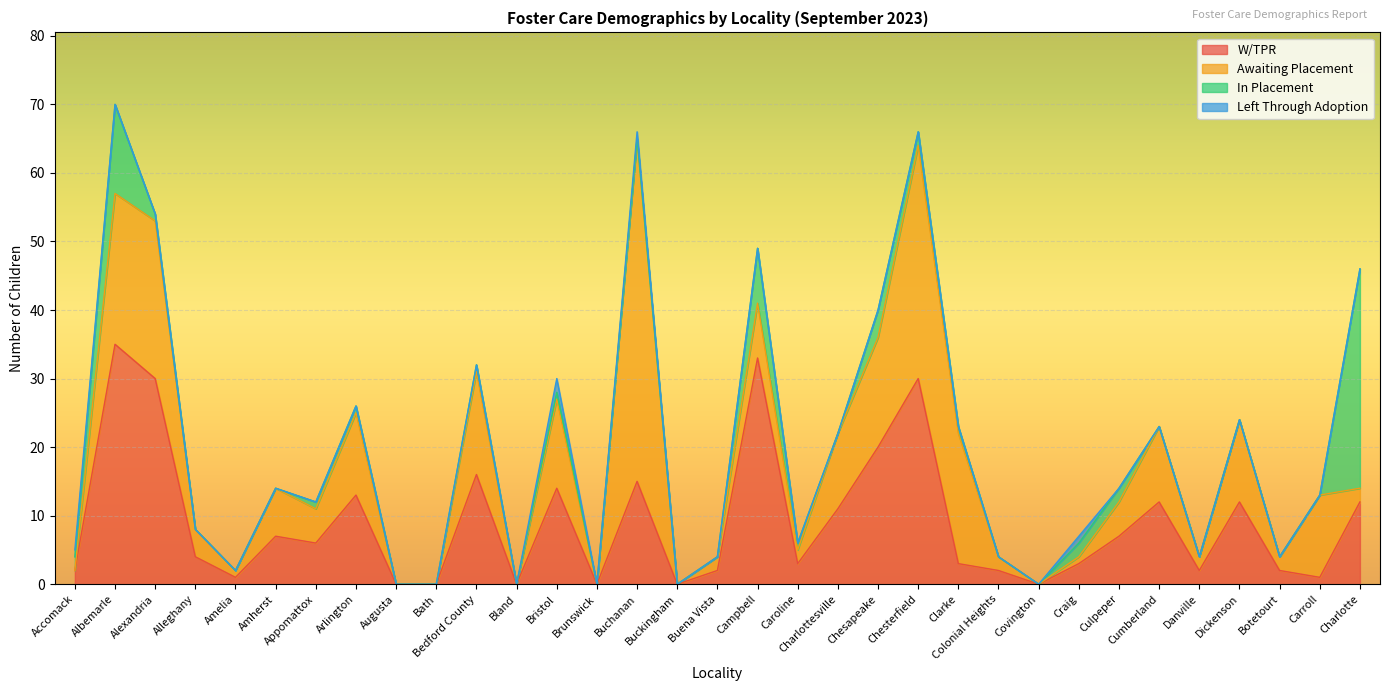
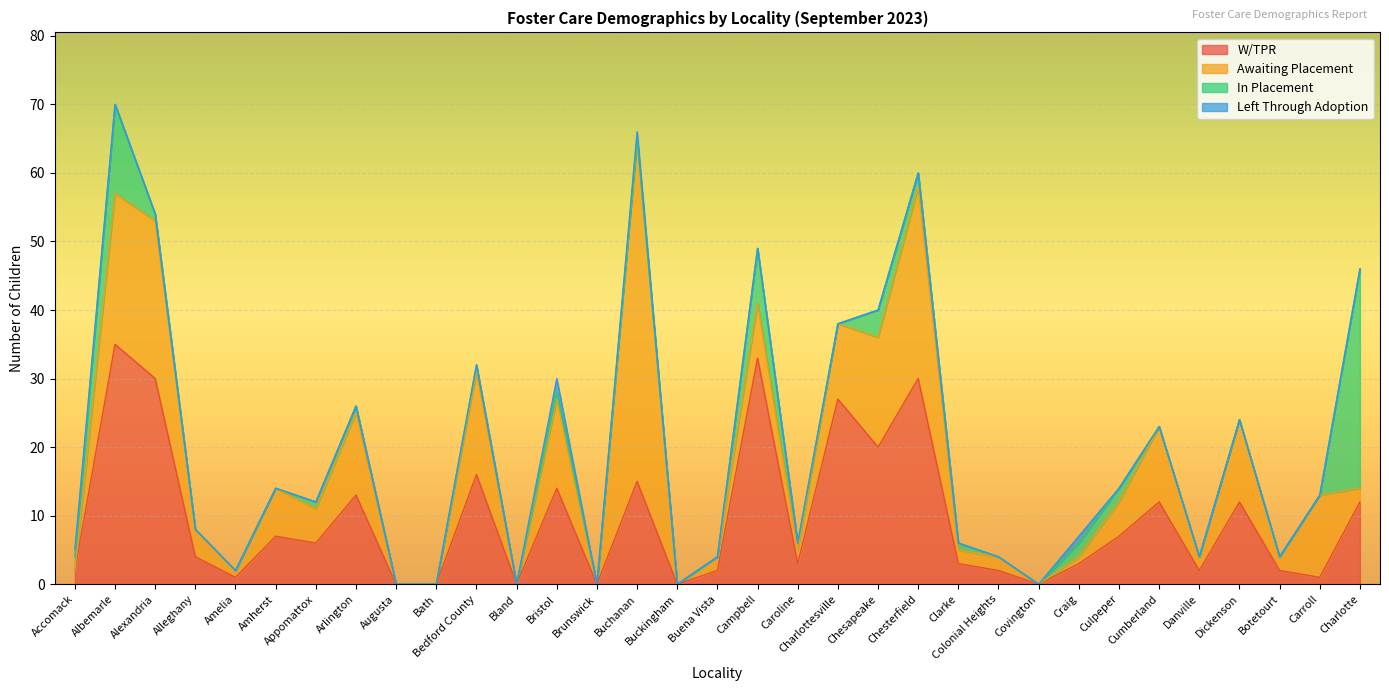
  {
    "W/TPR": {
      "Albemarle": 35,
      "Alexandria": 30,
      "Alleghany": 4,
      "Amelia": 1,
      "Amherst": 7,
      "Appomattox": 6,
      "Arlington": 13,
      "Bedford County": 16,
      "Bristol": 14,
      "Buchanan": 15,
      "Buena Vista": 2,
      "Campbell": 33,
      "Caroline": 3,
-     "Charlottesville": 11,
+     "Charlottesville": 27,
      "Chesapeake": 20,
      "Chesterfield": 30,
      "Clarke": 3,
      "Colonial Heights": 2,
      "Craig": 3,
      "Culpeper": 7,
      "Cumberland": 12,
      "Danville": 2,
      "Dickenson": 12,
      "Botetourt": 2,
      "Carroll": 1,
      "Charlotte": 12
    },
    "Awaiting Placement": {
      "Albemarle": 22,
      "Alexandria": 23,
      "Appomattox": 5,
      "Arlington": 12,
      "Bedford County": 15,
      "Bristol": 13,
      "Campbell": 8,
      "Caroline": 2,
      "Chesapeake": 16,
-     "Chesterfield": 34,
-     "Clarke": 19,
+     "Chesterfield": 28,
+     "Clarke": 2,
      "Craig": 1,
      "Culpeper": 5,
      "Charlotte": 2
    },
    "In Placement": {
      "Accomack": 2,
      "Bristol": 1,
      "Craig": 2
    },
    "Left Through Adoption": {
      "Accomack": 1,
      "Bristol": 2,
      "Buchanan": 1,
      "Craig": 1
    }
  }
